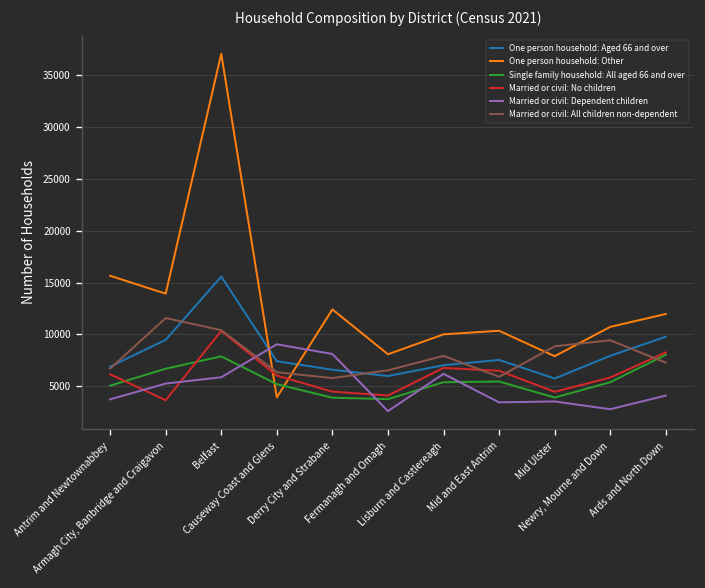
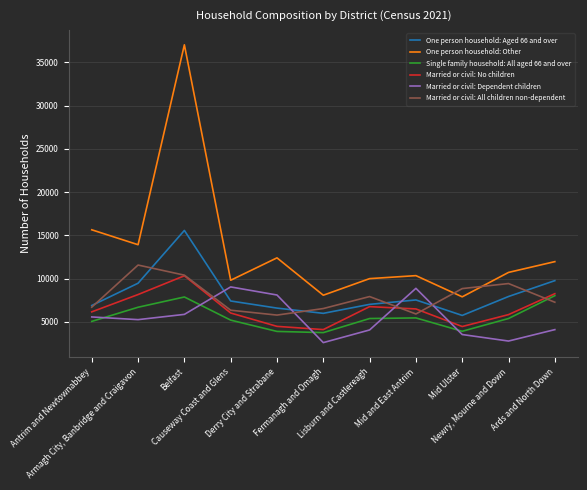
  {
    "One person household: Aged 66 and over": {
      "Armagh City, Banbridge and Craigavon": 9000,
      "Belfast": 16000,
      "Causeway Coast and Glens": 7000,
      "Derry City and Strabane": 7000,
      "Fermanagh and Omagh": 6000,
      "Mid and East Antrim": 8000,
      "Mid Ulster": 6000,
      "Newry, Mourne and Down": 8000,
      "Ards and North Down": 10000
    },
    "One person household: Other": {
      "Antrim and Newtownabbey": 16000,
      "Armagh City, Banbridge and Craigavon": 14000,
      "Belfast": 37000,
-     "Causeway Coast and Glens": 4000,
+     "Causeway Coast and Glens": 10000,
      "Derry City and Strabane": 12000,
      "Fermanagh and Omagh": 8000,
      "Lisburn and Castlereagh": 10000,
      "Mid and East Antrim": 10000,
      "Mid Ulster": 8000,
      "Newry, Mourne and Down": 11000,
      "Ards and North Down": 12000
    },
    "Single family household: All aged 66 and over": {
      "Antrim and Newtownabbey": 5000,
      "Armagh City, Banbridge and Craigavon": 7000,
      "Belfast": 8000,
      "Causeway Coast and Glens": 5000,
      "Derry City and Strabane": 4000,
      "Fermanagh and Omagh": 4000,
      "Lisburn and Castlereagh": 5000,
      "Mid and East Antrim": 5000,
      "Mid Ulster": 4000,
      "Newry, Mourne and Down": 5000
    },
    "Married or civil: No children": {
      "Antrim and Newtownabbey": 6000,
-     "Armagh City, Banbridge and Craigavon": 4000,
+     "Armagh City, Banbridge and Craigavon": 8000,
      "Causeway Coast and Glens": 6000,
      "Derry City and Strabane": 4000,
      "Fermanagh and Omagh": 4000,
      "Mid and East Antrim": 7000,
      "Mid Ulster": 4000,
      "Newry, Mourne and Down": 6000
    },
    "Married or civil: Dependent children": {
-     "Antrim and Newtownabbey": 4000,
+     "Antrim and Newtownabbey": 6000,
      "Armagh City, Banbridge and Craigavon": 5000,
      "Belfast": 6000,
      "Causeway Coast and Glens": 9000,
      "Derry City and Strabane": 8000,
      "Fermanagh and Omagh": 3000,
-     "Lisburn and Castlereagh": 6000,
-     "Mid and East Antrim": 3000,
+     "Lisburn and Castlereagh": 4000,
+     "Mid and East Antrim": 9000,
      "Mid Ulster": 4000,
      "Newry, Mourne and Down": 3000,
      "Ards and North Down": 4000
    },
    "Married or civil: All children non-dependent": {
      "Armagh City, Banbridge and Craigavon": 12000,
      "Causeway Coast and Glens": 6000,
      "Derry City and Strabane": 6000,
      "Fermanagh and Omagh": 7000,
      "Lisburn and Castlereagh": 8000,
      "Mid and East Antrim": 6000,
      "Mid Ulster": 9000,
      "Newry, Mourne and Down": 9000,
      "Ards and North Down": 7000
    }
  }
